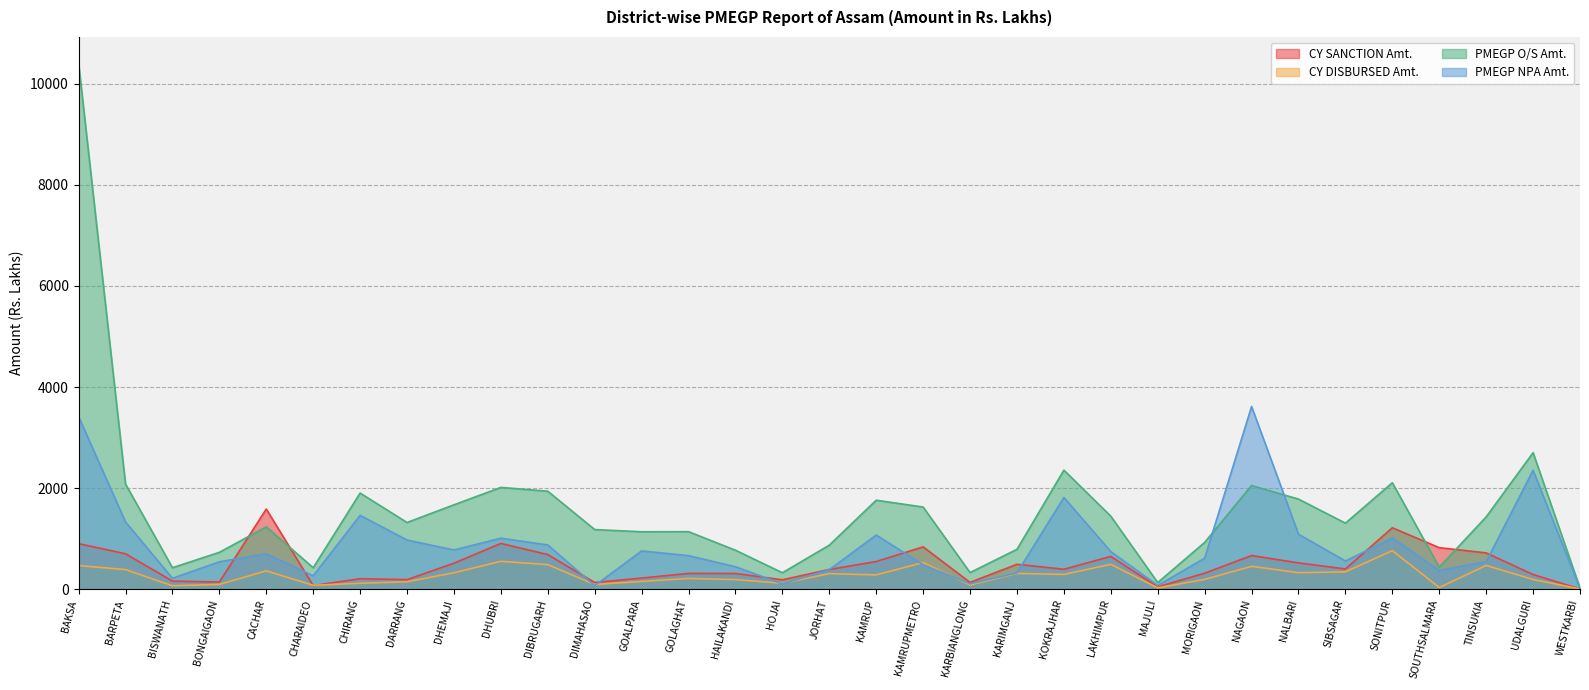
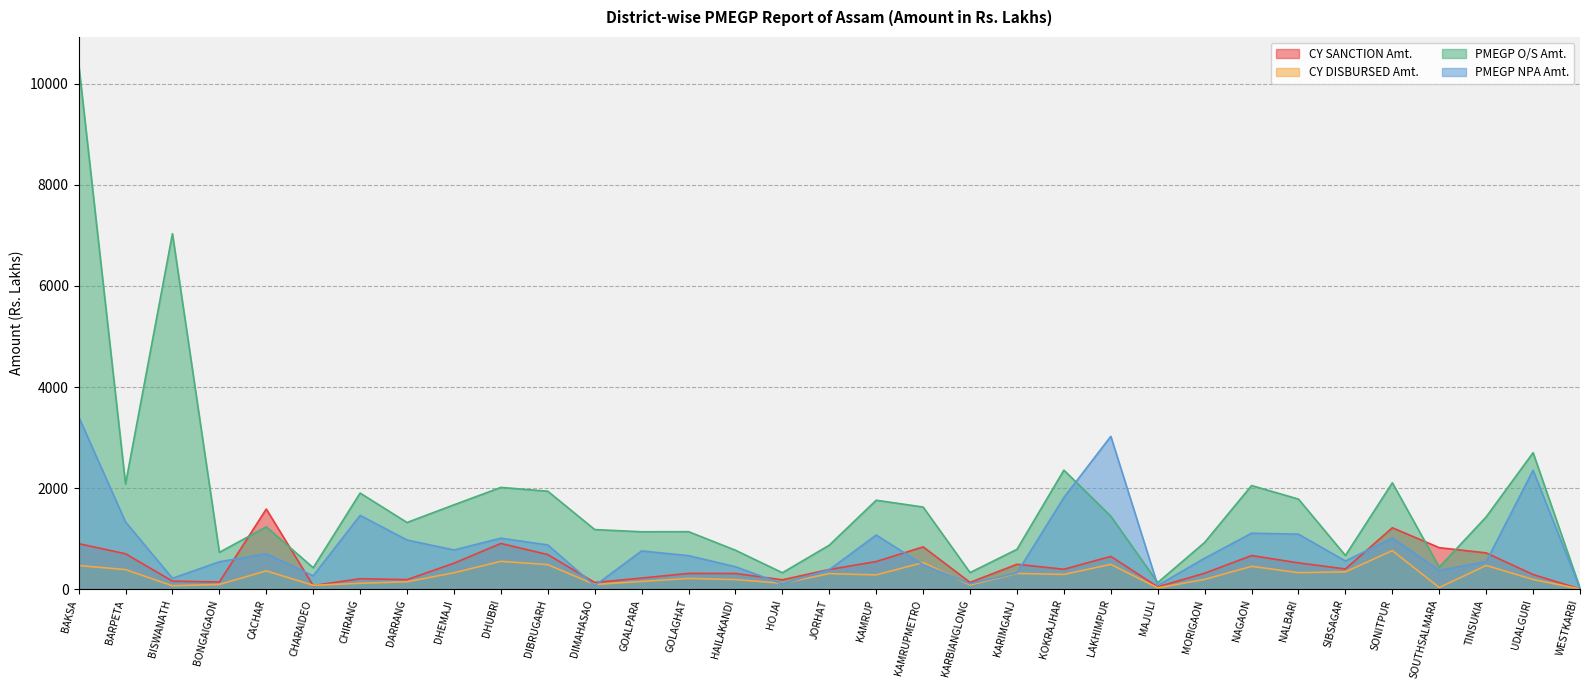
  {
    "CY SANCTION Amt.": {
      "BAKSA": 900,
      "BARPETA": 700,
      "BISWANATH": 200,
      "CACHAR": 1600,
      "CHIRANG": 200,
      "DHEMAJI": 500,
      "DHUBRI": 900,
      "DIBRUGARH": 700,
      "GOALPARA": 200,
      "GOLAGHAT": 300,
      "HAILAKANDI": 300,
      "HOJAI": 200,
      "KAMRUP": 500,
      "KAMRUPMETRO": 800,
      "KARIMGANJ": 500,
      "KOKRAJHAR": 400,
      "LAKHIMPUR": 600,
      "MORIGAON": 300,
      "NAGAON": 700,
      "NALBARI": 500,
      "SIBSAGAR": 400,
      "SONITPUR": 1200,
      "SOUTHSALMARA": 800,
      "TINSUKIA": 700,
      "UDALGURI": 300
    },
    "CY DISBURSED Amt.": {
      "BAKSA": 500,
      "BARPETA": 400,
      "BISWANATH": 100,
      "CACHAR": 400,
      "CHIRANG": 100,
      "DHEMAJI": 300,
      "DHUBRI": 600,
      "DIBRUGARH": 500,
      "GOALPARA": 200,
      "GOLAGHAT": 200,
      "HAILAKANDI": 200,
      "JORHAT": 300,
      "KAMRUP": 300,
      "KOKRAJHAR": 300,
      "LAKHIMPUR": 500,
      "MORIGAON": 200,
      "NAGAON": 500,
      "NALBARI": 300,
      "SIBSAGAR": 300,
      "SONITPUR": 800,
      "SOUTHSALMARA": 0,
      "TINSUKIA": 500,
      "UDALGURI": 200
    },
    "PMEGP O/S Amt.": {
      "BAKSA": 10400,
      "BARPETA": 2100,
-     "BISWANATH": 400,
+     "BISWANATH": 7000,
      "BONGAIGAON": 700,
      "CACHAR": 1200,
      "CHARAIDEO": 400,
      "CHIRANG": 1900,
      "DARRANG": 1300,
      "DHEMAJI": 1700,
      "DHUBRI": 2000,
      "DIBRUGARH": 1900,
      "DIMAHASAO": 1200,
      "GOALPARA": 1100,
      "GOLAGHAT": 1100,
      "HAILAKANDI": 800,
      "HOJAI": 300,
      "JORHAT": 900,
      "KAMRUP": 1800,
      "KAMRUPMETRO": 1600,
      "KARBIANGLONG": 300,
      "KARIMGANJ": 800,
      "KOKRAJHAR": 2400,
      "LAKHIMPUR": 1400,
      "MAJULI": 100,
      "MORIGAON": 900,
      "NAGAON": 2100,
      "NALBARI": 1800,
-     "SIBSAGAR": 1300,
+     "SIBSAGAR": 700,
      "SONITPUR": 2100,
      "SOUTHSALMARA": 400,
      "TINSUKIA": 1400,
      "UDALGURI": 2700
    },
    "PMEGP NPA Amt.": {
      "BAKSA": 3400,
      "BARPETA": 1300,
      "BISWANATH": 200,
      "BONGAIGAON": 500,
      "CACHAR": 700,
      "CHARAIDEO": 300,
      "CHIRANG": 1500,
      "DARRANG": 1000,
      "DHEMAJI": 800,
      "DHUBRI": 1000,
      "DIBRUGARH": 900,
      "GOALPARA": 800,
      "GOLAGHAT": 700,
      "HAILAKANDI": 400,
      "KAMRUP": 1100,
      "KOKRAJHAR": 1800,
-     "LAKHIMPUR": 700,
+     "LAKHIMPUR": 3000,
      "MORIGAON": 600,
-     "NAGAON": 3600,
+     "NAGAON": 1100,
      "NALBARI": 1100,
      "SIBSAGAR": 600,
      "SONITPUR": 1000,
      "SOUTHSALMARA": 400,
      "TINSUKIA": 500,
      "UDALGURI": 2400
    }
  }
